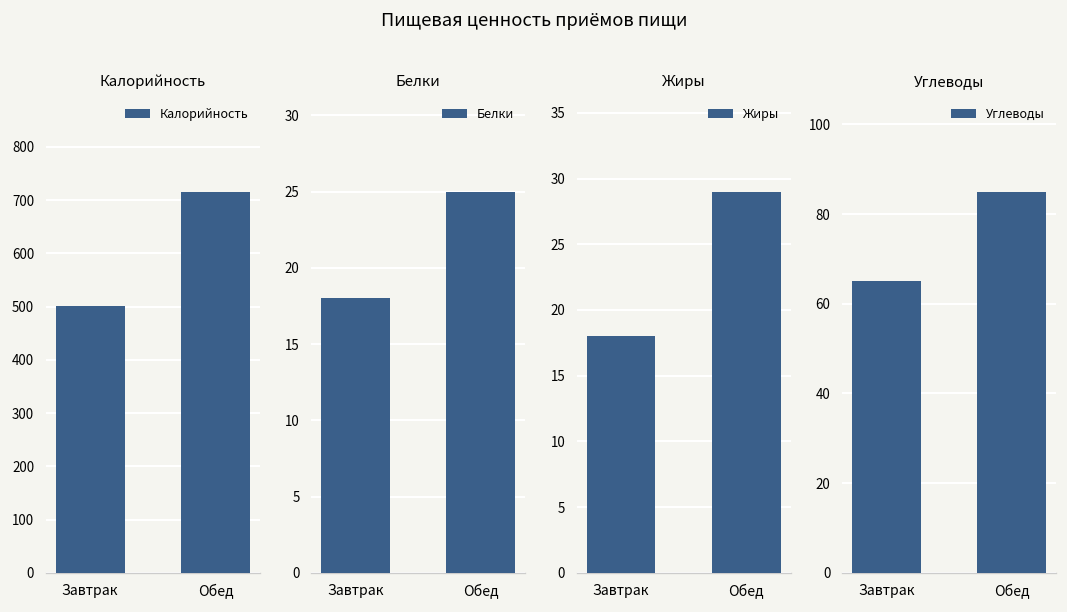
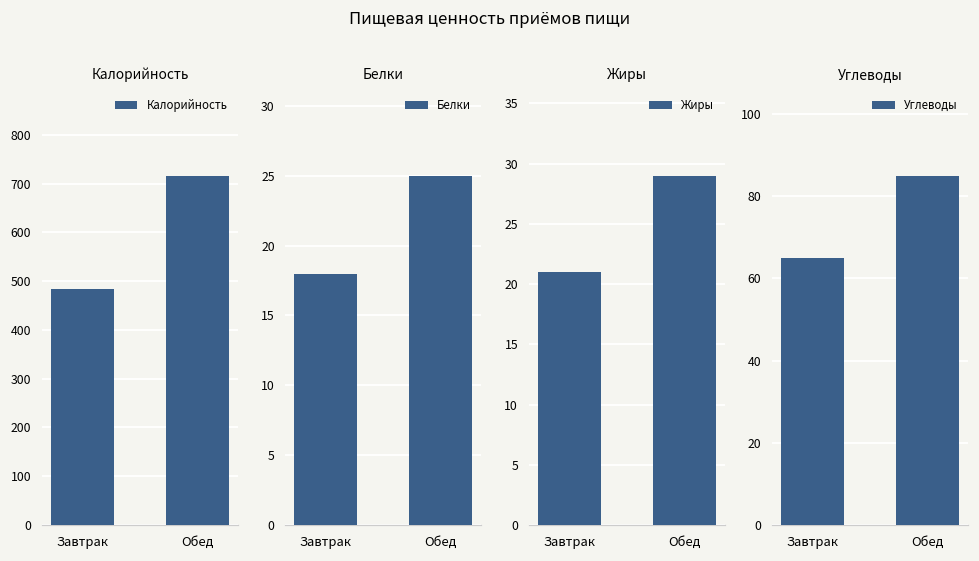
  {
    "Калорийность": {
-     "Завтрак": 500,
+     "Завтрак": 480,
      "Обед": 720
    },
    "Белки": {
      "Завтрак": 18.0,
      "Обед": 25.0
    },
    "Жиры": {
-     "Завтрак": 18,
+     "Завтрак": 21,
      "Обед": 29
    },
    "Углеводы": {
      "Завтрак": 65,
      "Обед": 85
    }
  }
